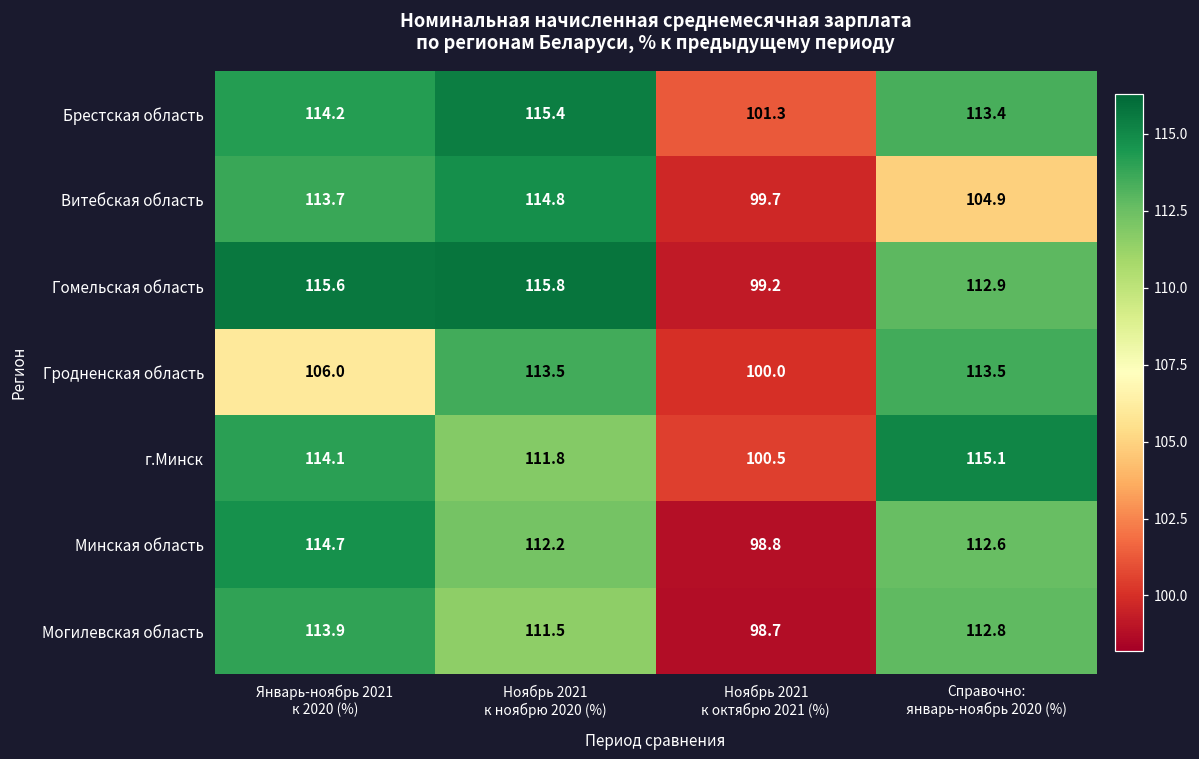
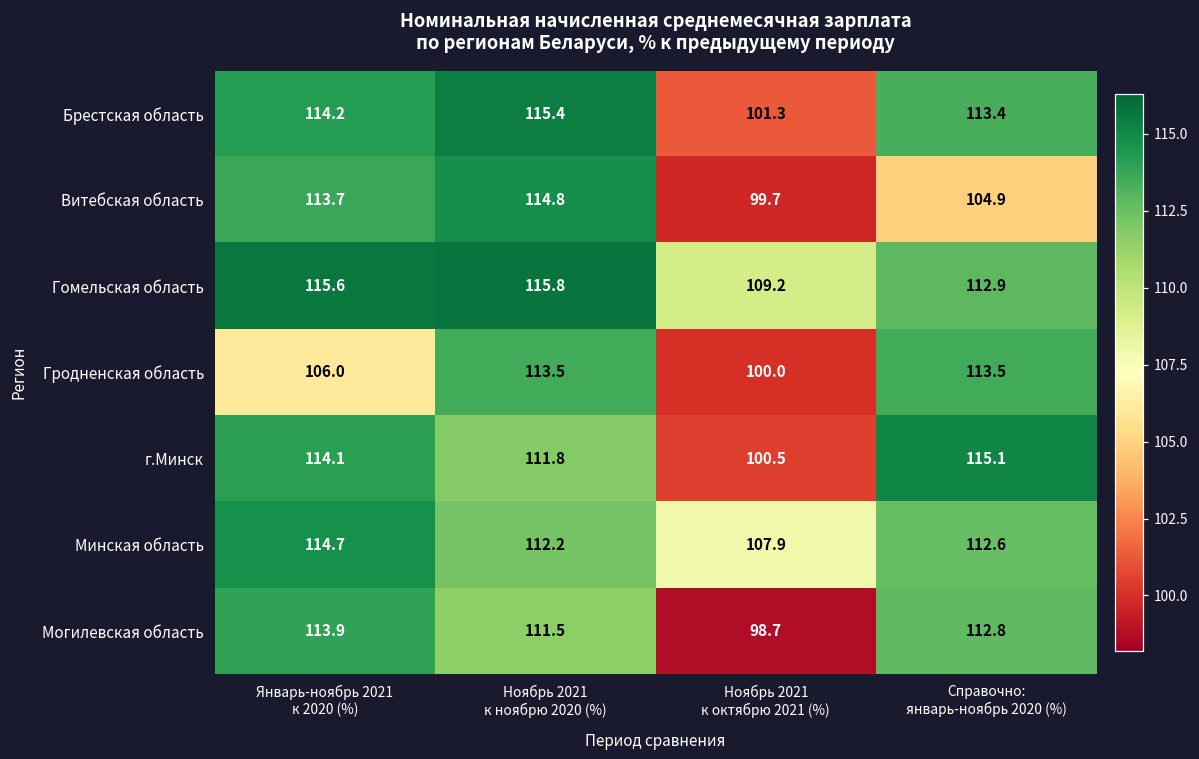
  {
    "Брестская область": {
      "Январь-ноябрь 2021 к 2020 (%)": 114.2,
      "Ноябрь 2021 к ноябрю 2020 (%)": 115.4,
      "Ноябрь 2021 к октябрю 2021 (%)": 101.3,
      "Справочно: январь-ноябрь 2020 (%)": 113.4
    },
    "Витебская область": {
      "Январь-ноябрь 2021 к 2020 (%)": 113.7,
      "Ноябрь 2021 к ноябрю 2020 (%)": 114.8,
      "Ноябрь 2021 к октябрю 2021 (%)": 99.7,
      "Справочно: январь-ноябрь 2020 (%)": 104.9
    },
    "Гомельская область": {
      "Январь-ноябрь 2021 к 2020 (%)": 115.6,
      "Ноябрь 2021 к ноябрю 2020 (%)": 115.8,
-     "Ноябрь 2021 к октябрю 2021 (%)": 99.2,
+     "Ноябрь 2021 к октябрю 2021 (%)": 109.2,
      "Справочно: январь-ноябрь 2020 (%)": 112.9
    },
    "Гродненская область": {
      "Январь-ноябрь 2021 к 2020 (%)": 106.0,
      "Ноябрь 2021 к ноябрю 2020 (%)": 113.5,
      "Ноябрь 2021 к октябрю 2021 (%)": 100.0,
      "Справочно: январь-ноябрь 2020 (%)": 113.5
    },
    "г.Минск": {
      "Январь-ноябрь 2021 к 2020 (%)": 114.1,
      "Ноябрь 2021 к ноябрю 2020 (%)": 111.8,
      "Ноябрь 2021 к октябрю 2021 (%)": 100.5,
      "Справочно: январь-ноябрь 2020 (%)": 115.1
    },
    "Минская область": {
      "Январь-ноябрь 2021 к 2020 (%)": 114.7,
      "Ноябрь 2021 к ноябрю 2020 (%)": 112.2,
-     "Ноябрь 2021 к октябрю 2021 (%)": 98.8,
+     "Ноябрь 2021 к октябрю 2021 (%)": 107.9,
      "Справочно: январь-ноябрь 2020 (%)": 112.6
    },
    "Могилевская область": {
      "Январь-ноябрь 2021 к 2020 (%)": 113.9,
      "Ноябрь 2021 к ноябрю 2020 (%)": 111.5,
      "Ноябрь 2021 к октябрю 2021 (%)": 98.7,
      "Справочно: январь-ноябрь 2020 (%)": 112.8
    }
  }
